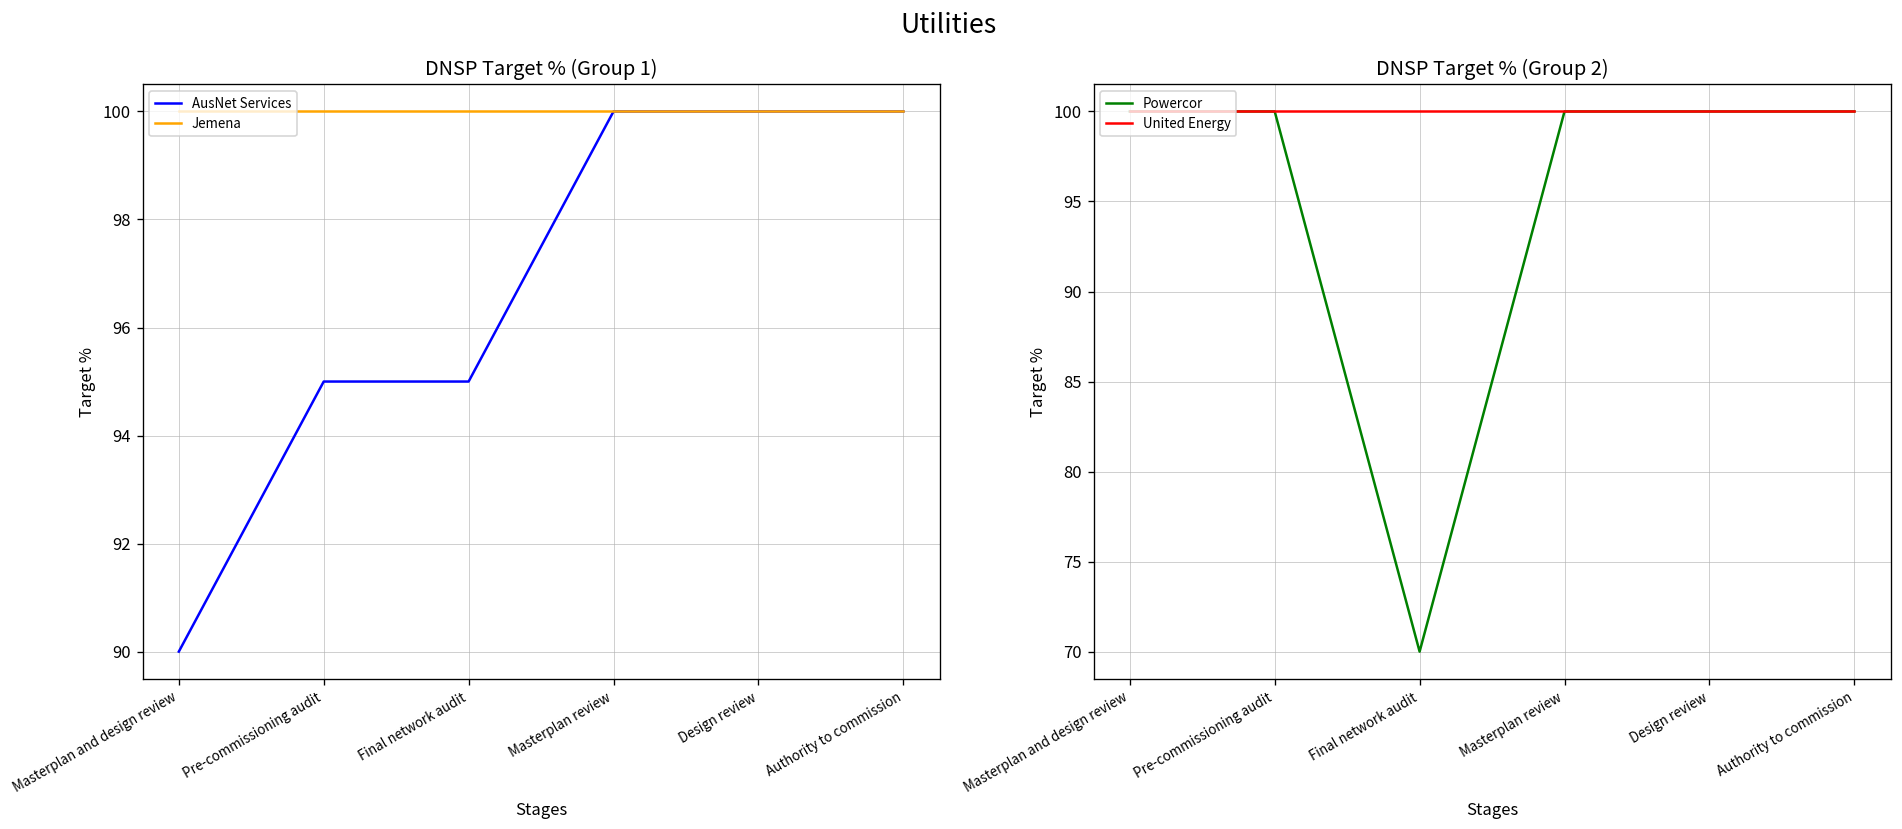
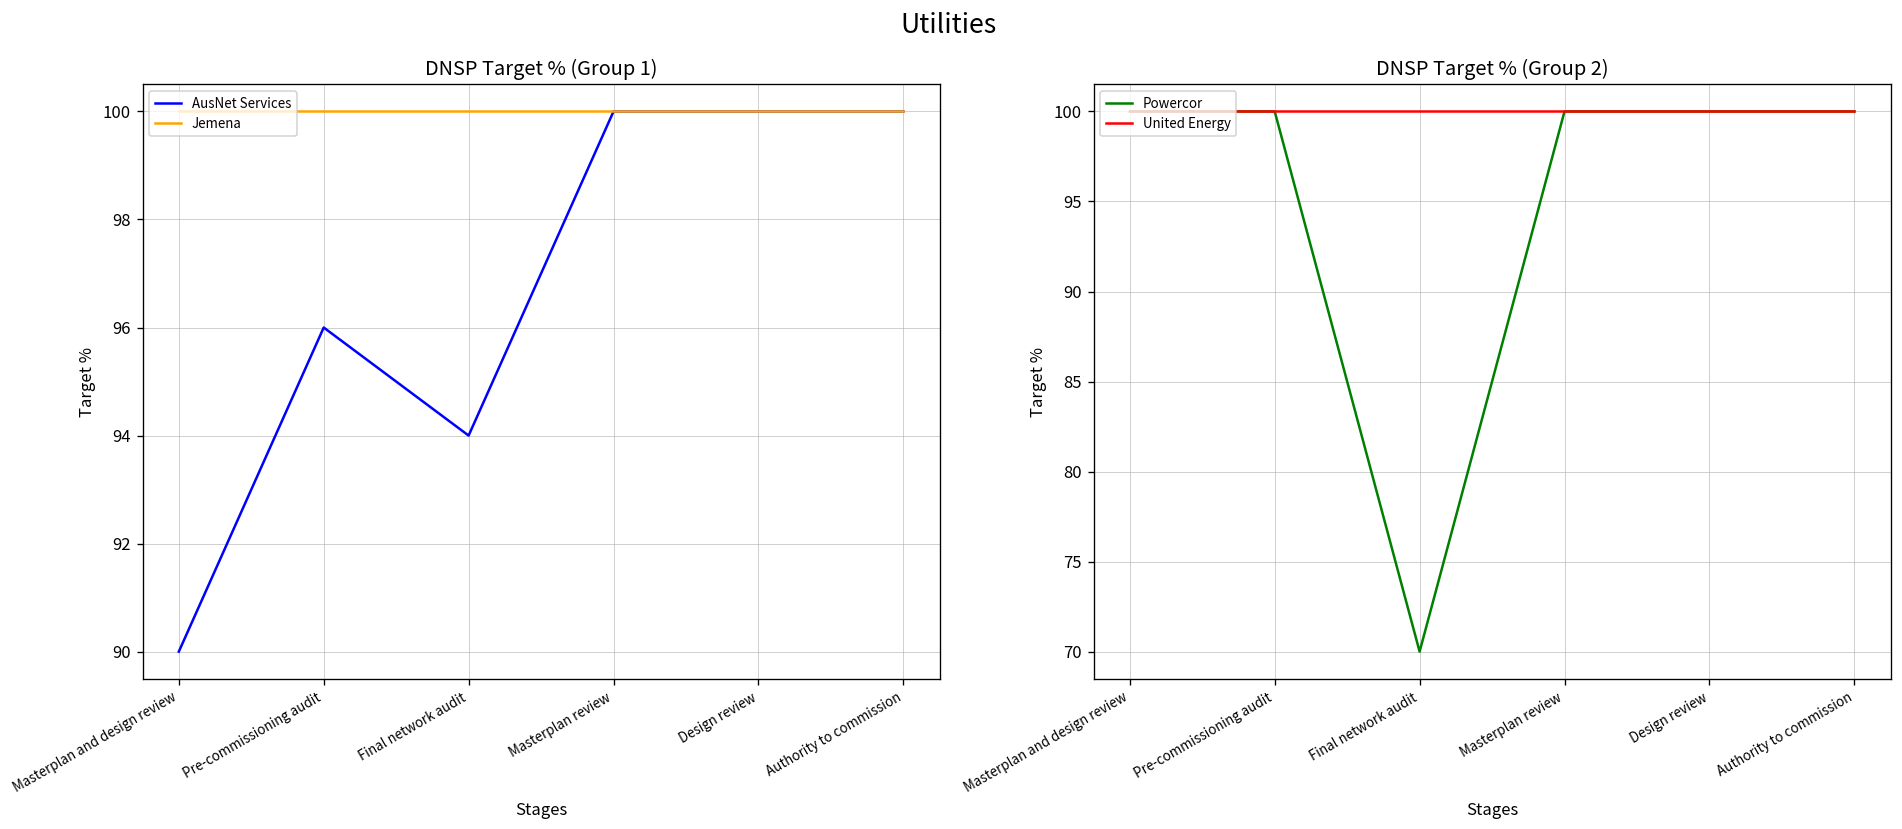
  {
    "DNSP Target % (Group 1)": {
      "AusNet Services": {
        "Masterplan and design review": 90,
-       "Pre-commissioning audit": 95,
-       "Final network audit": 95
+       "Pre-commissioning audit": 96,
+       "Final network audit": 94
      },
      "Jemena": {
        "Pre-commissioning audit": 100,
        "Final network audit": 100
      }
    },
    "DNSP Target % (Group 2)": {
      "Powercor": {
        "Final network audit": 70.0
      },
      "United Energy": {
        "Final network audit": 100.0
      }
    }
  }
